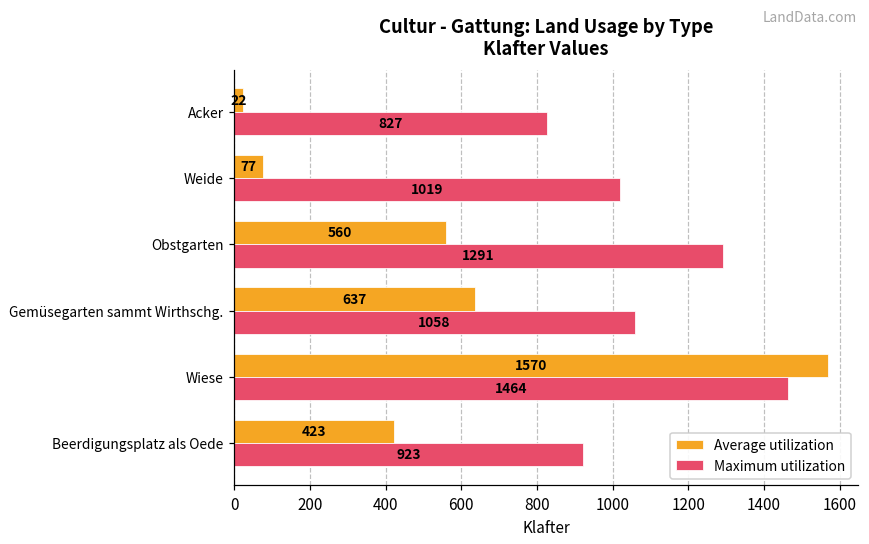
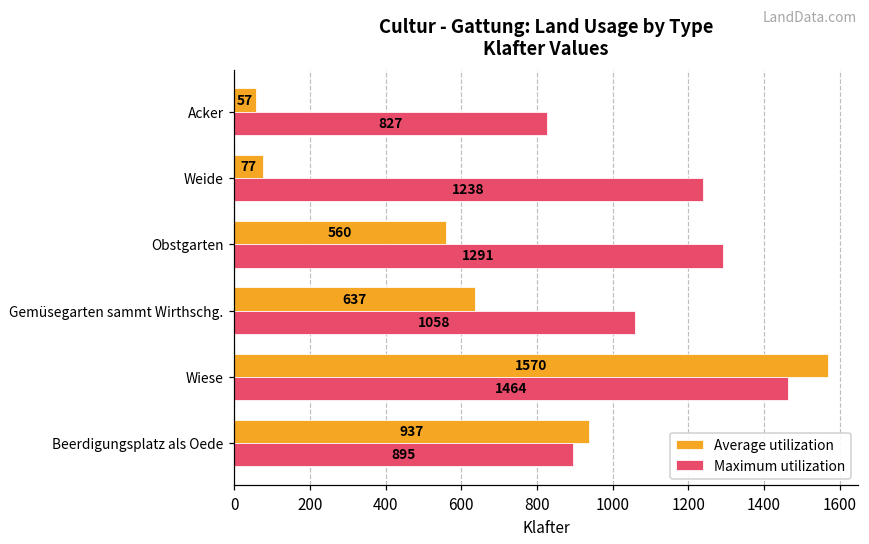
  {
    "Average utilization": {
-     "Acker": 22,
+     "Acker": 57,
      "Weide": 77,
      "Obstgarten": 560,
      "Gemüsegarten sammt Wirthschg.": 637,
      "Wiese": 1570,
-     "Beerdigungsplatz als Oede": 423
+     "Beerdigungsplatz als Oede": 937
    },
    "Maximum utilization": {
      "Acker": 827,
-     "Weide": 1019,
+     "Weide": 1238,
      "Obstgarten": 1291,
      "Gemüsegarten sammt Wirthschg.": 1058,
      "Wiese": 1464,
-     "Beerdigungsplatz als Oede": 923
+     "Beerdigungsplatz als Oede": 895
    }
  }
